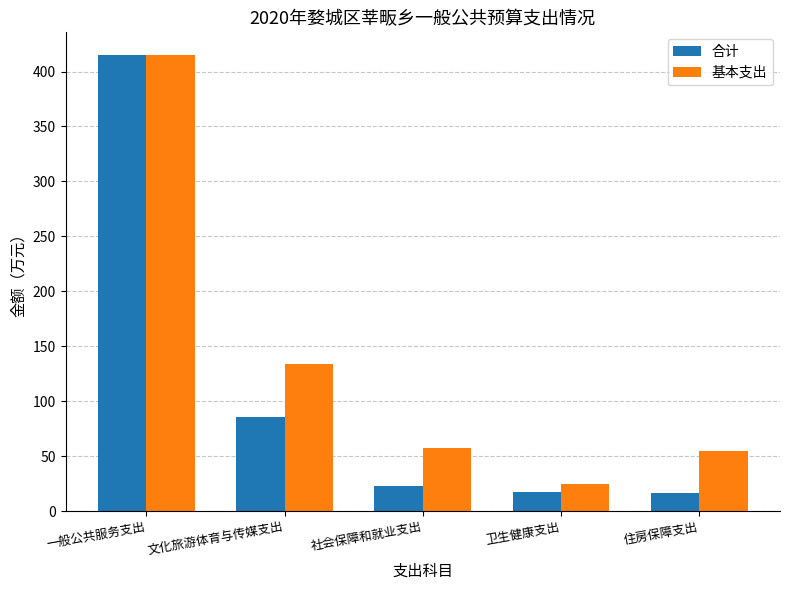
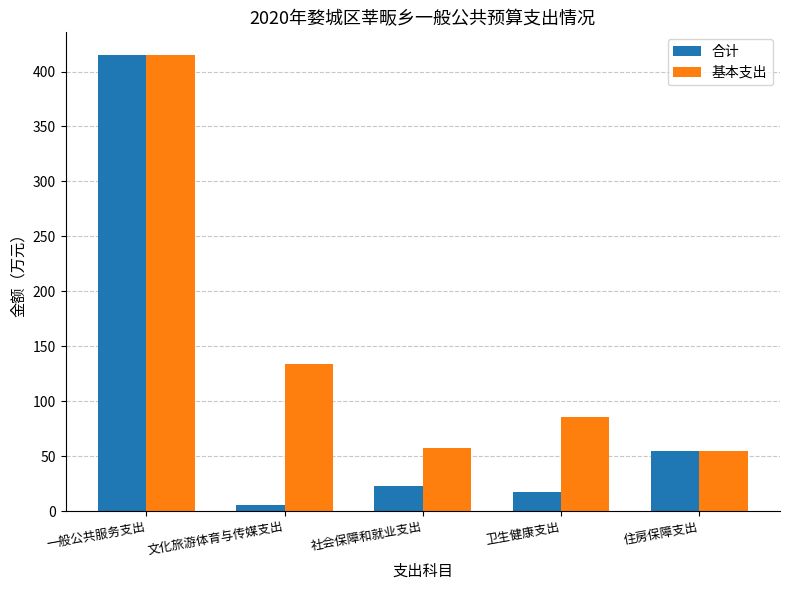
  {
    "合计": {
      "一般公共服务支出": 415,
-     "文化旅游体育与传媒支出": 86,
+     "文化旅游体育与传媒支出": 5,
      "社会保障和就业支出": 23,
      "卫生健康支出": 17,
-     "住房保障支出": 17
+     "住房保障支出": 54
    },
    "基本支出": {
      "一般公共服务支出": 415,
      "文化旅游体育与传媒支出": 134,
      "社会保障和就业支出": 57,
-     "卫生健康支出": 25,
+     "卫生健康支出": 86,
      "住房保障支出": 54
    }
  }
